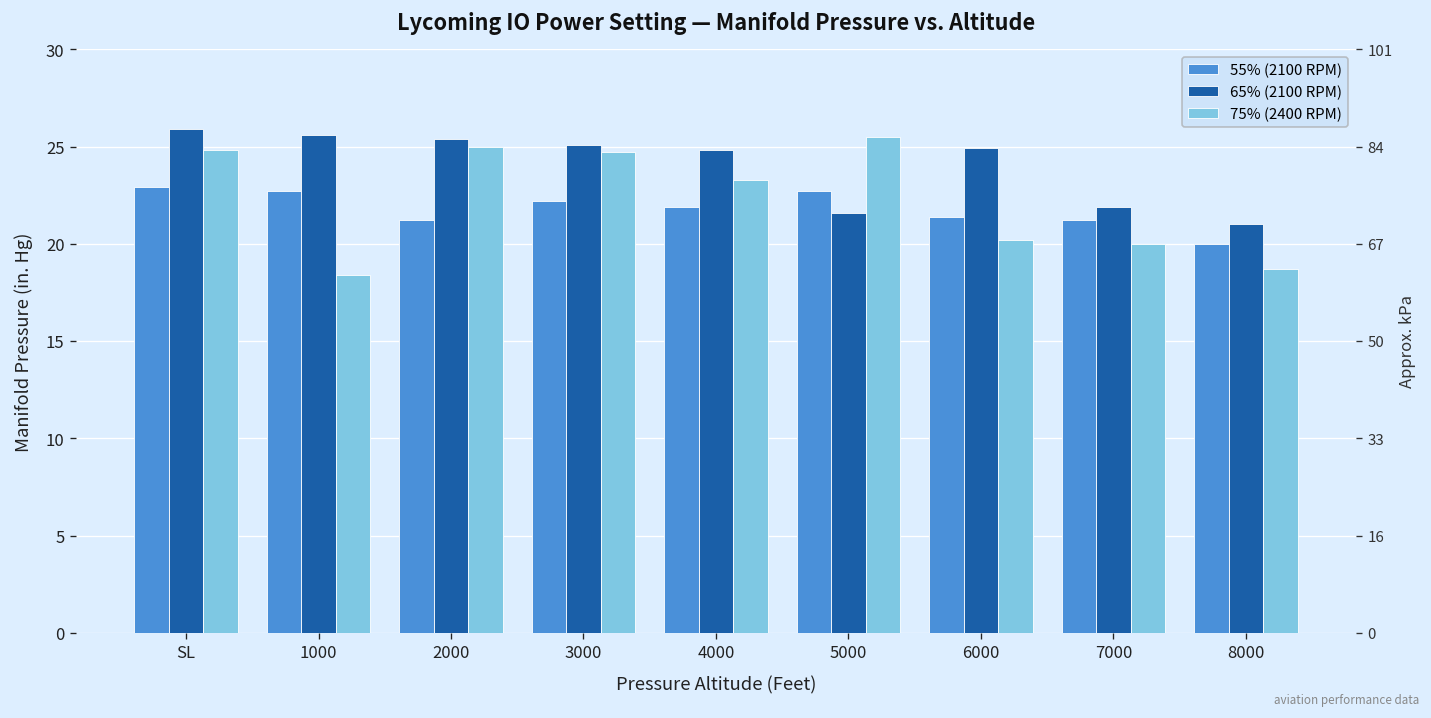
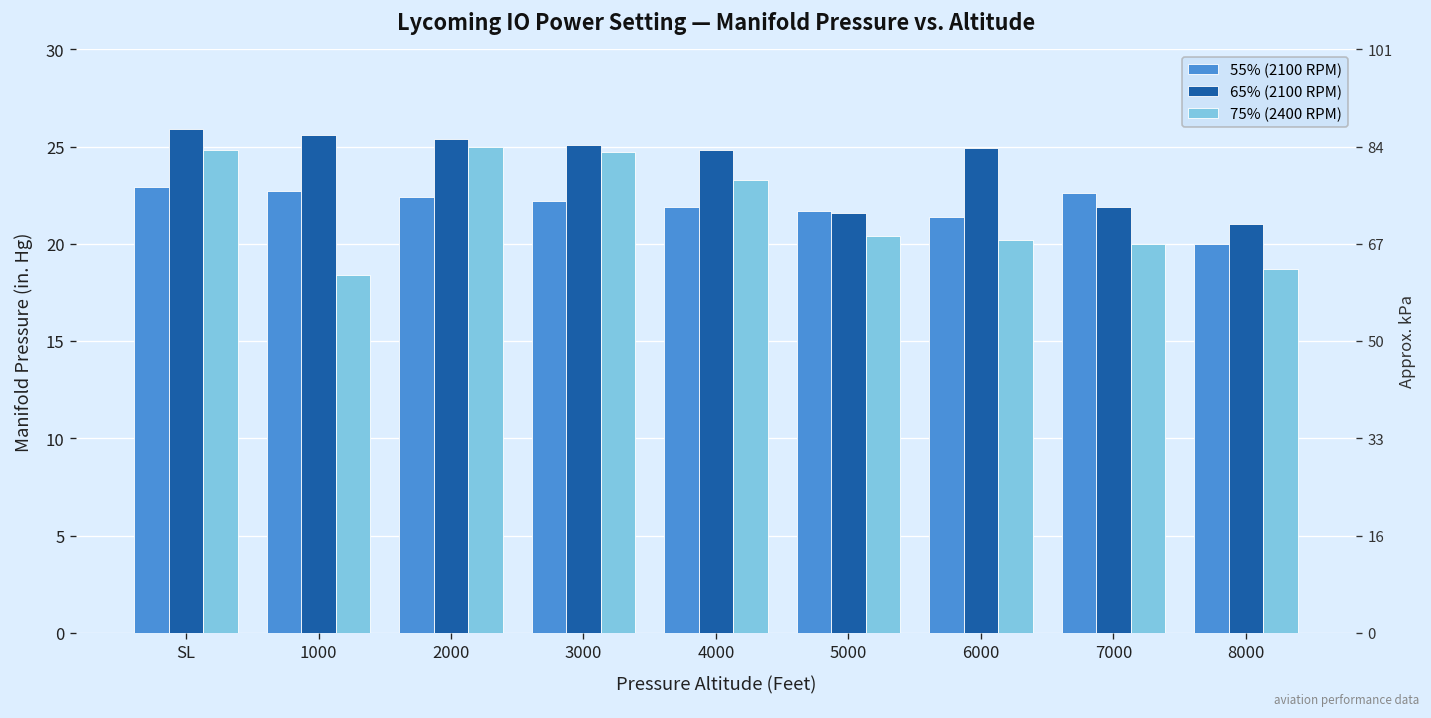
  {
    "55% (2100 RPM)": {
      "SL": 22.9,
      "1000": 22.7,
-     "2000": 21.2,
+     "2000": 22.4,
      "3000": 22.2,
      "4000": 21.9,
-     "5000": 22.7,
+     "5000": 21.7,
      "6000": 21.4,
-     "7000": 21.2,
+     "7000": 22.6,
      "8000": 20.0
    },
    "65% (2100 RPM)": {
      "SL": 25.9,
      "1000": 25.6,
      "2000": 25.4,
      "3000": 25.1,
      "4000": 24.8,
      "5000": 21.6,
      "6000": 24.9,
      "7000": 21.9,
      "8000": 21.0
    },
    "75% (2400 RPM)": {
      "SL": 24.8,
      "1000": 18.4,
      "2000": 25.0,
      "3000": 24.7,
      "4000": 23.3,
-     "5000": 25.5,
+     "5000": 20.4,
      "6000": 20.2,
      "7000": 20.0,
      "8000": 18.7
    }
  }
